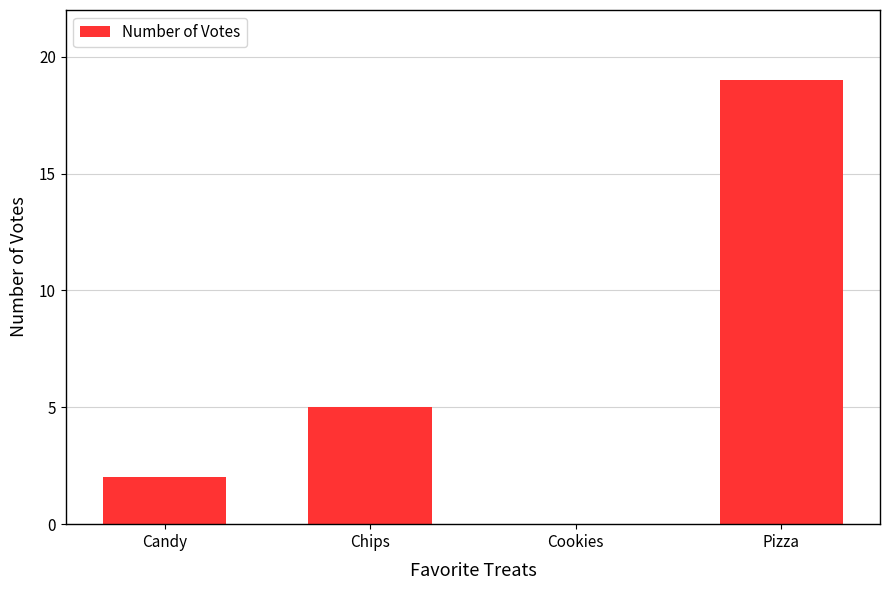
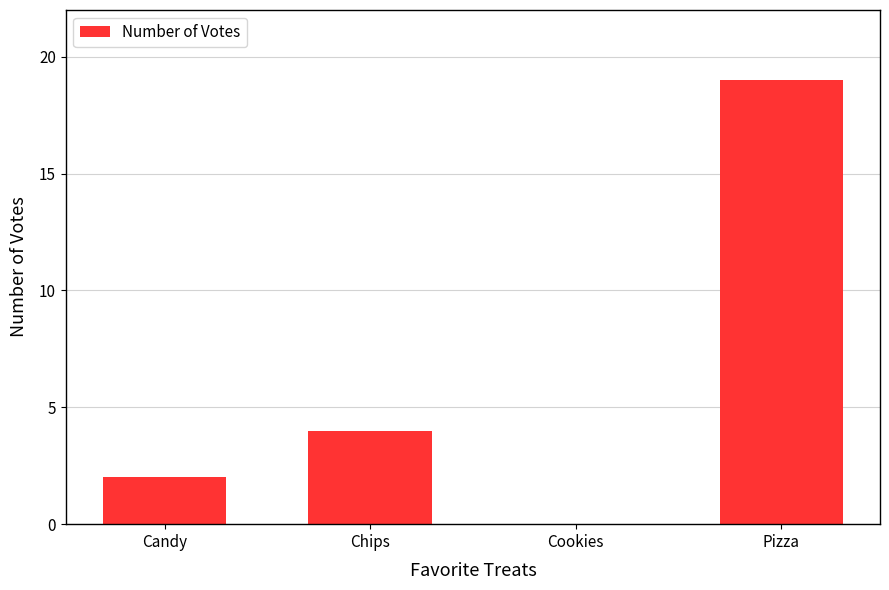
  {
    "Candy": 2,
-   "Chips": 5,
+   "Chips": 4,
    "Cookies": 0,
    "Pizza": 19
  }
